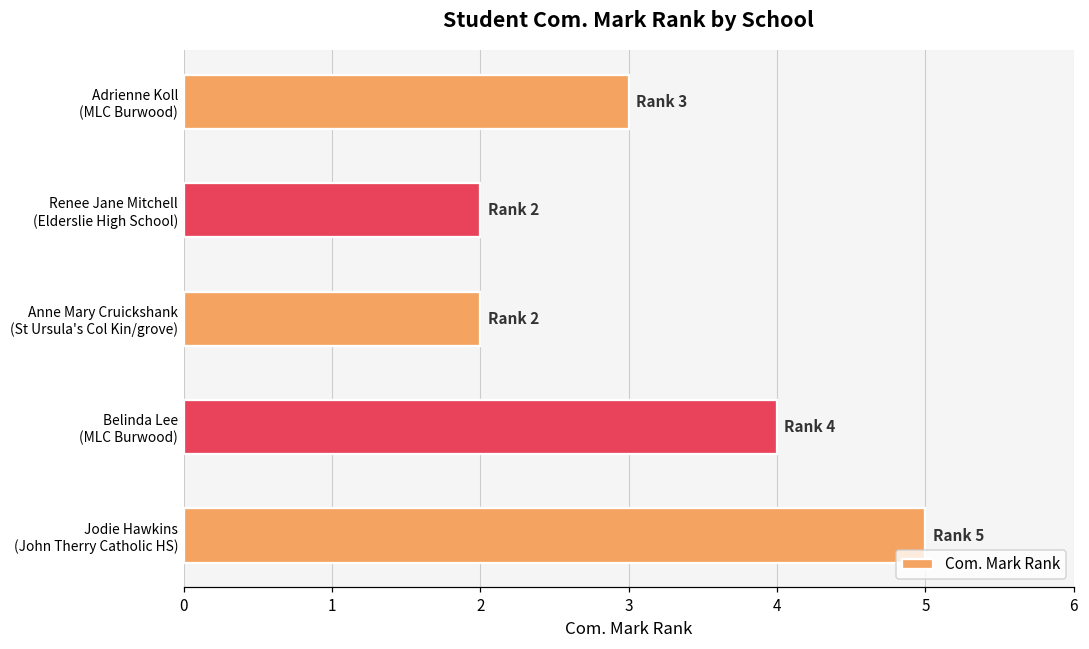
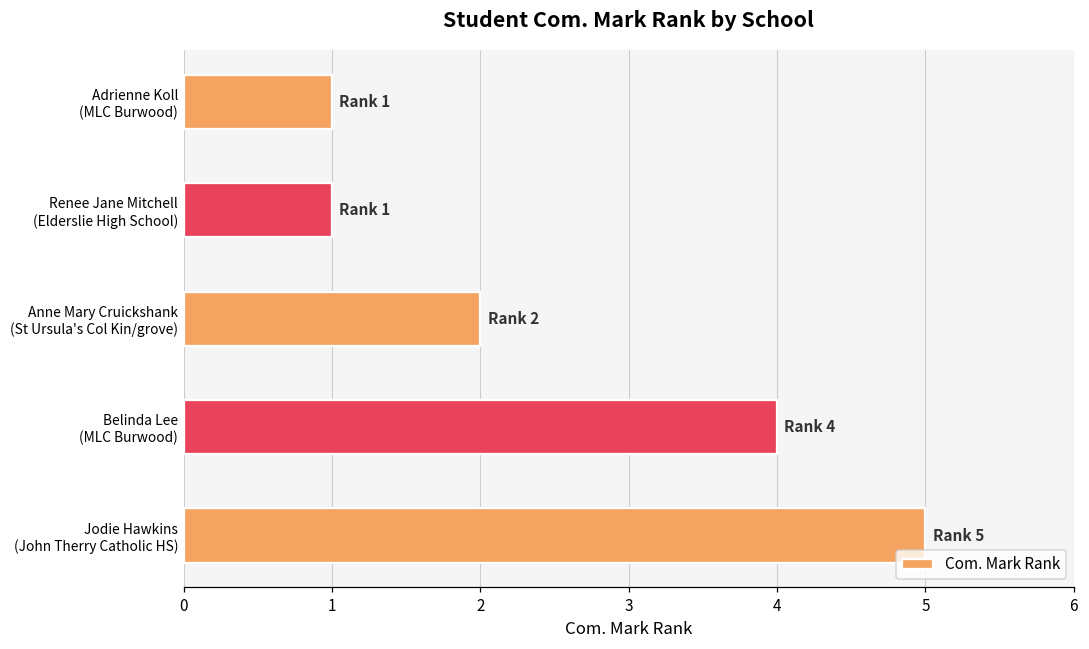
  {
-   "Adrienne Koll (MLC Burwood)": 3,
-   "Renee Jane Mitchell (Elderslie High School)": 2,
+   "Adrienne Koll (MLC Burwood)": 1,
+   "Renee Jane Mitchell (Elderslie High School)": 1,
    "Anne Mary Cruickshank (St Ursula's Col Kin/grove)": 2,
    "Belinda Lee (MLC Burwood)": 4,
    "Jodie Hawkins (John Therry Catholic HS)": 5
  }
